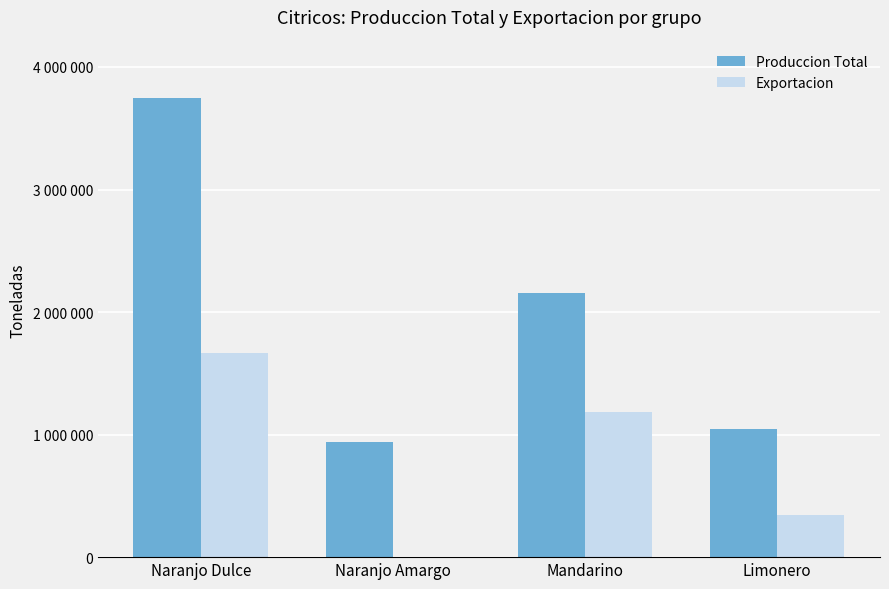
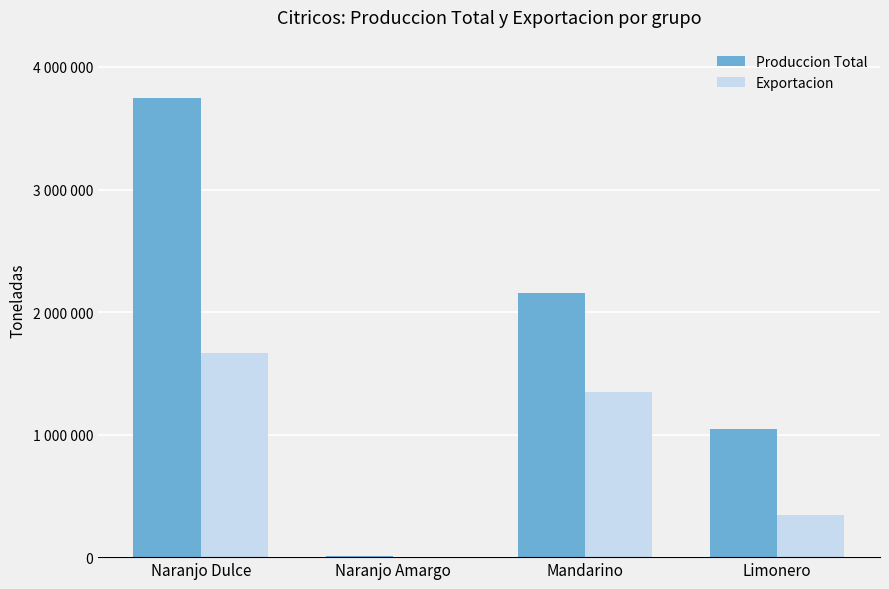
  {
    "Produccion Total": {
      "Naranjo Dulce": 3750000,
-     "Naranjo Amargo": 940000,
+     "Naranjo Amargo": 10000,
      "Mandarino": 2150000,
      "Limonero": 1050000
    },
    "Exportacion": {
      "Naranjo Dulce": 1660000,
-     "Mandarino": 1190000,
+     "Mandarino": 1350000,
      "Limonero": 340000
    }
  }
